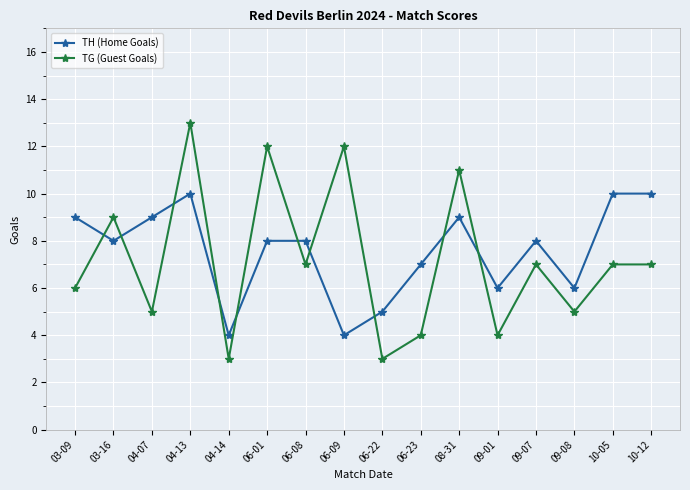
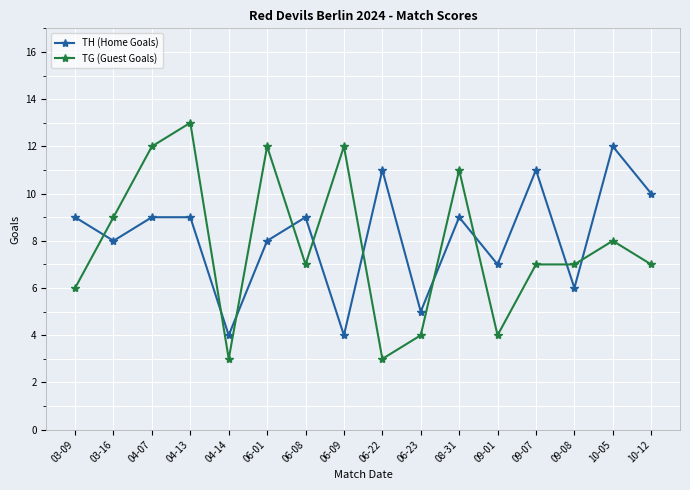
  {
    "TH (Home Goals)": {
      "03-09": 9,
      "03-16": 8,
      "04-07": 9,
-     "04-13": 10,
+     "04-13": 9,
      "04-14": 4,
      "06-01": 8,
-     "06-08": 8,
+     "06-08": 9,
      "06-09": 4,
-     "06-22": 5,
-     "06-23": 7,
+     "06-22": 11,
+     "06-23": 5,
      "08-31": 9,
-     "09-01": 6,
-     "09-07": 8,
+     "09-01": 7,
+     "09-07": 11,
      "09-08": 6,
-     "10-05": 10,
+     "10-05": 12,
      "10-12": 10
    },
    "TG (Guest Goals)": {
      "03-09": 6,
      "03-16": 9,
-     "04-07": 5,
+     "04-07": 12,
      "04-13": 13,
      "04-14": 3,
      "06-01": 12,
      "06-08": 7,
      "06-09": 12,
      "06-22": 3,
      "06-23": 4,
      "08-31": 11,
      "09-01": 4,
      "09-07": 7,
-     "09-08": 5,
-     "10-05": 7,
+     "09-08": 7,
+     "10-05": 8,
      "10-12": 7
    }
  }
